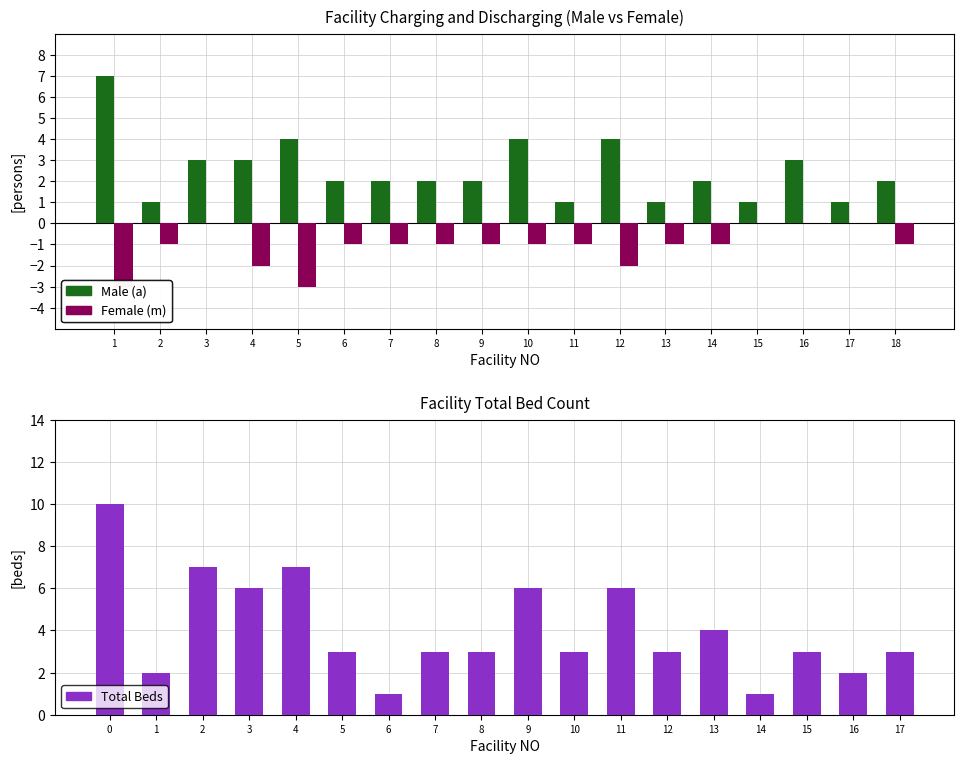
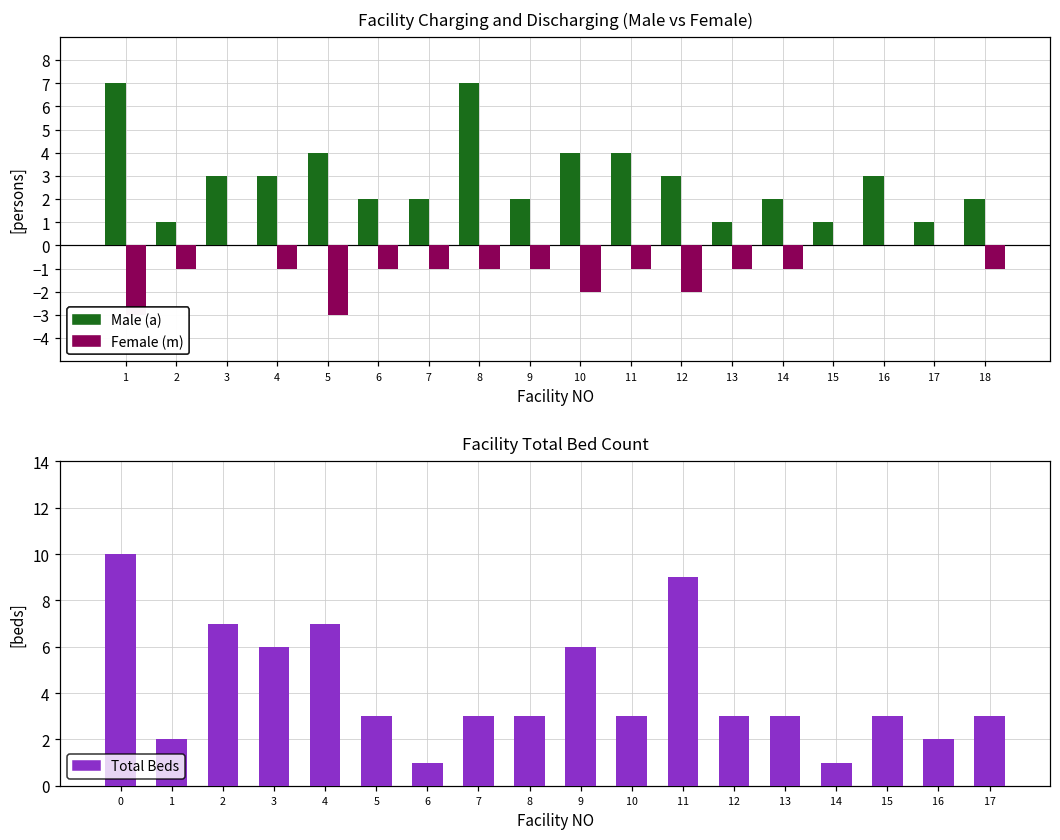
  {
    "Facility Charging and Discharging (Male vs Female)": {
      "Male (a)": {
        "1": 7,
        "2": 1,
        "3": 3,
        "4": 3,
        "5": 4,
        "6": 2,
        "7": 2,
-       "8": 2,
+       "8": 7,
        "9": 2,
        "10": 4,
-       "11": 1,
-       "12": 4,
+       "11": 4,
+       "12": 3,
        "13": 1,
        "14": 2,
        "15": 1,
        "16": 3,
        "17": 1,
        "18": 2
      },
      "Female (m)": {
        "2": -1.0,
        "3": 0.0,
-       "4": -2.0,
+       "4": -1.0,
        "5": -3.0,
        "6": -1.0,
        "7": -1.0,
        "8": -1.0,
        "9": -1.0,
-       "10": -1.0,
+       "10": -2.0,
        "11": -1.0,
        "12": -2.0,
        "13": -1.0,
        "14": -1.0,
        "15": 0.0,
        "16": 0.0,
        "17": 0.0,
        "18": -1.0
      }
    },
    "Facility Total Bed Count": {
      "0": 10,
      "1": 2,
      "2": 7,
      "3": 6,
      "4": 7,
      "5": 3,
      "6": 1,
      "7": 3,
      "8": 3,
      "9": 6,
      "10": 3,
-     "11": 6,
+     "11": 9,
      "12": 3,
-     "13": 4,
+     "13": 3,
      "14": 1,
      "15": 3,
      "16": 2,
      "17": 3
    }
  }
